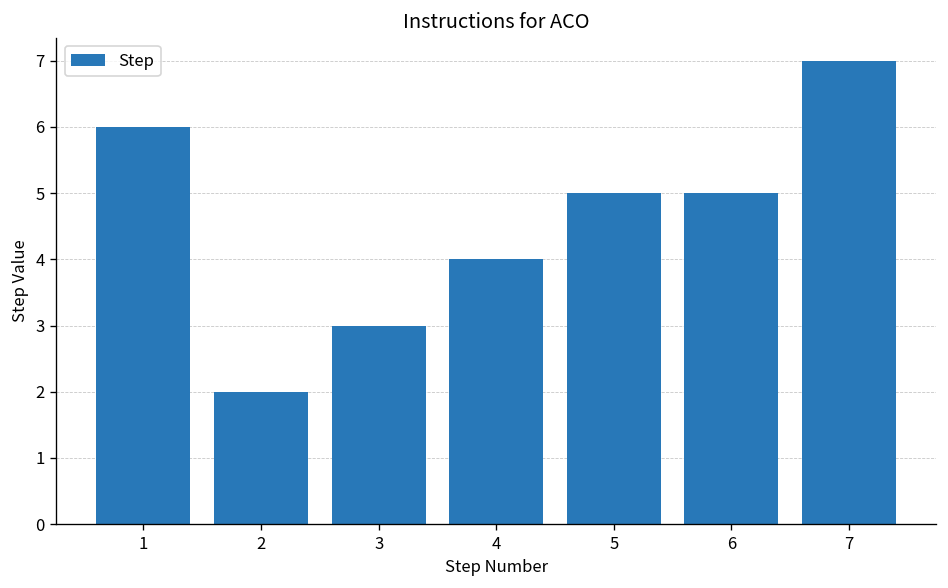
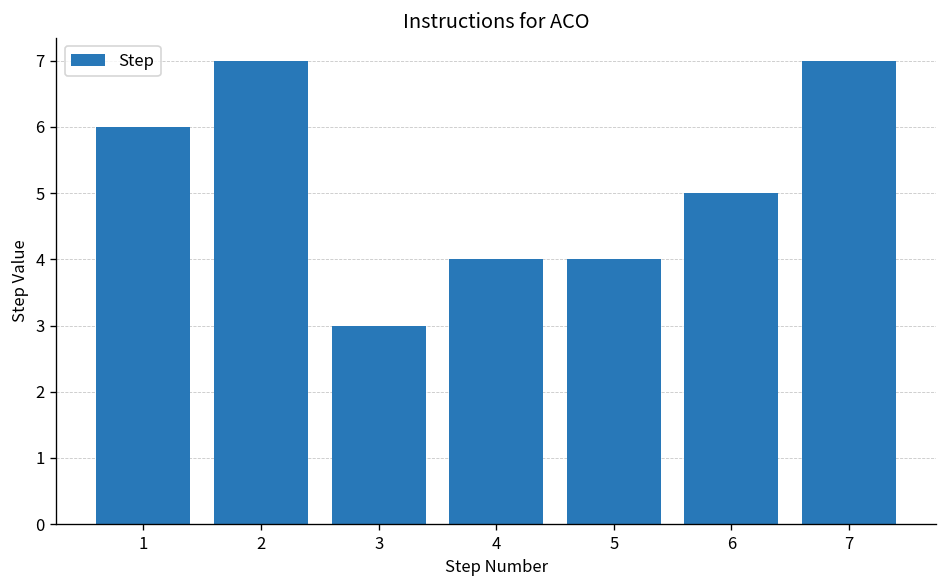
  {
    "1": 6,
-   "2": 2,
+   "2": 7,
    "3": 3,
    "4": 4,
-   "5": 5,
+   "5": 4,
    "6": 5,
    "7": 7
  }
